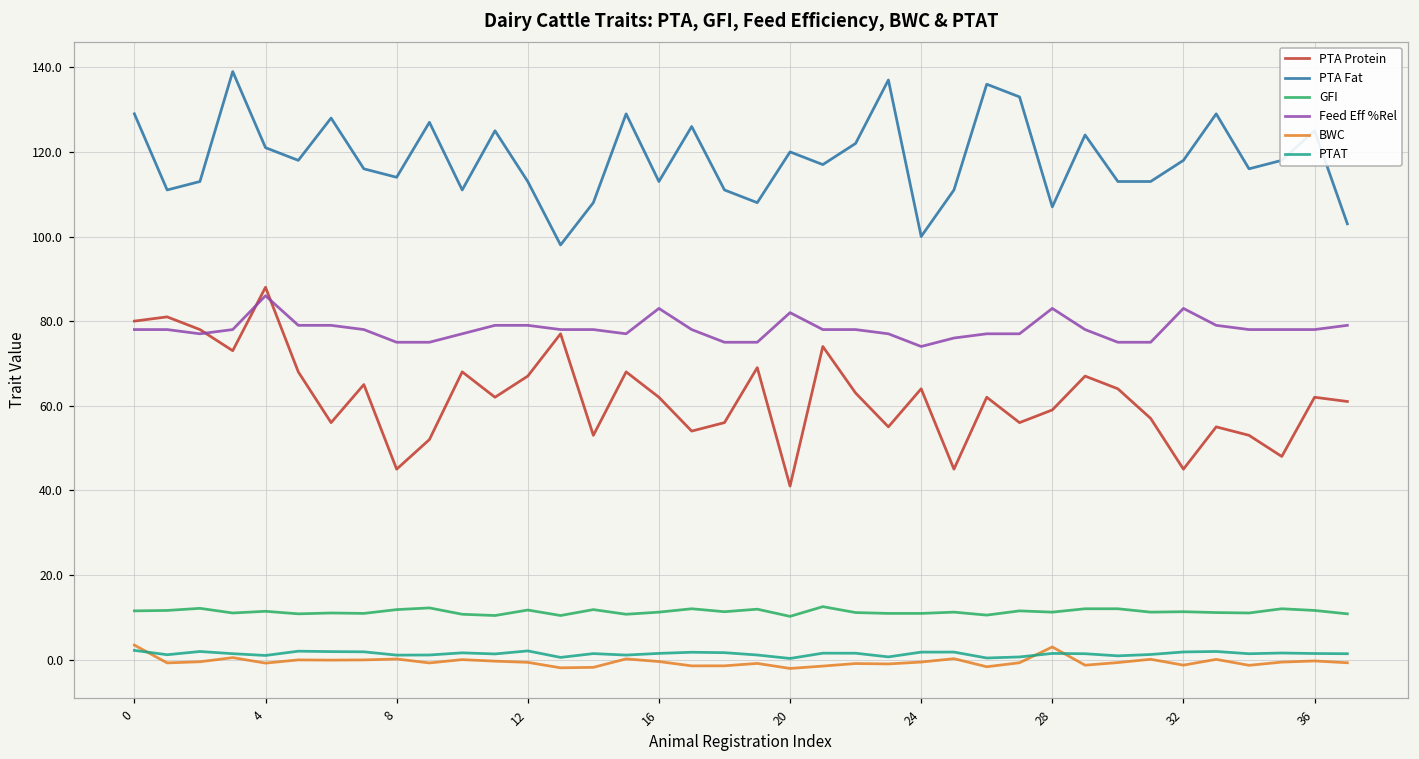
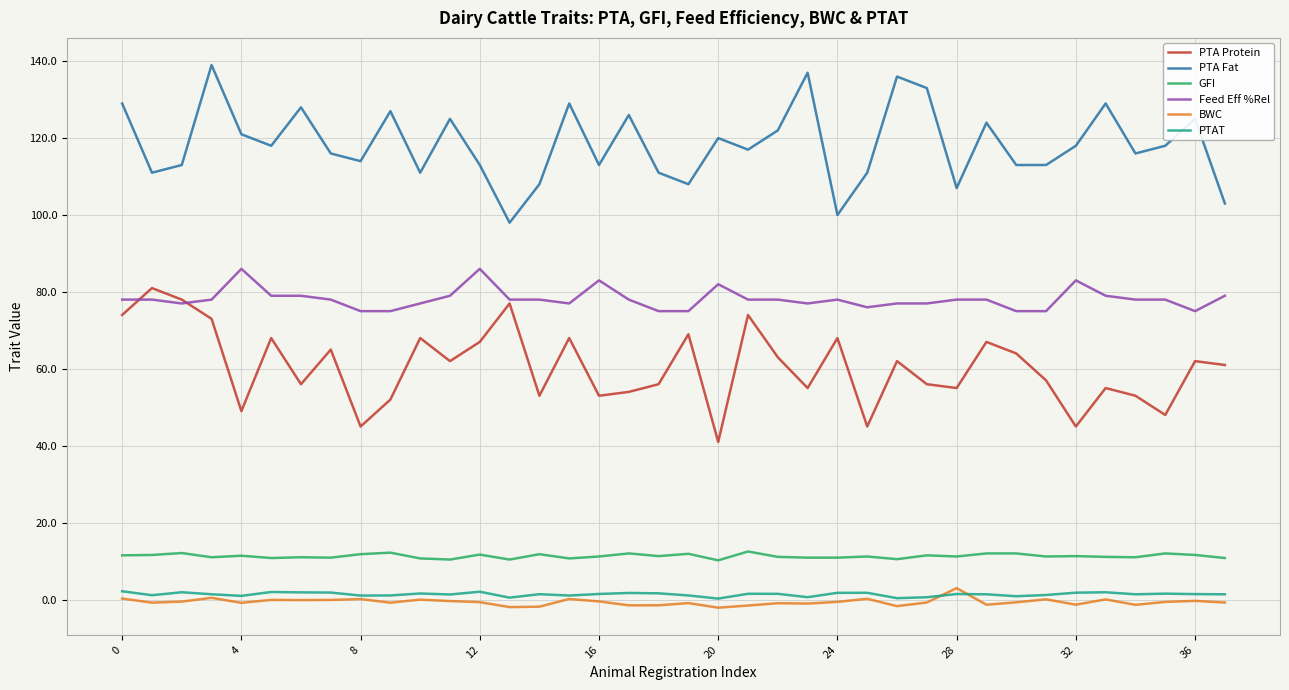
  {
    "PTA Protein": {
-     "0": 80,
-     "4": 88,
+     "0": 74,
+     "4": 49,
      "8": 45,
      "12": 67,
-     "16": 62,
+     "16": 53,
      "20": 41,
-     "24": 64,
-     "28": 59,
+     "24": 68,
+     "28": 55,
      "32": 45,
      "36": 62
    },
    "Feed Eff %Rel": {
      "0": 78,
      "4": 86,
      "8": 75,
-     "12": 79,
+     "12": 86,
      "16": 83,
      "20": 82,
-     "24": 74,
-     "28": 83,
+     "24": 78,
+     "28": 78,
      "32": 83,
-     "36": 78
+     "36": 75
    },
    "BWC": {
-     "0": 3,
+     "0": 0,
      "4": -1,
      "8": 0,
      "12": -1,
      "16": 0,
      "20": -2,
      "24": -1,
      "28": 3,
      "32": -1,
      "36": 0
    }
  }
